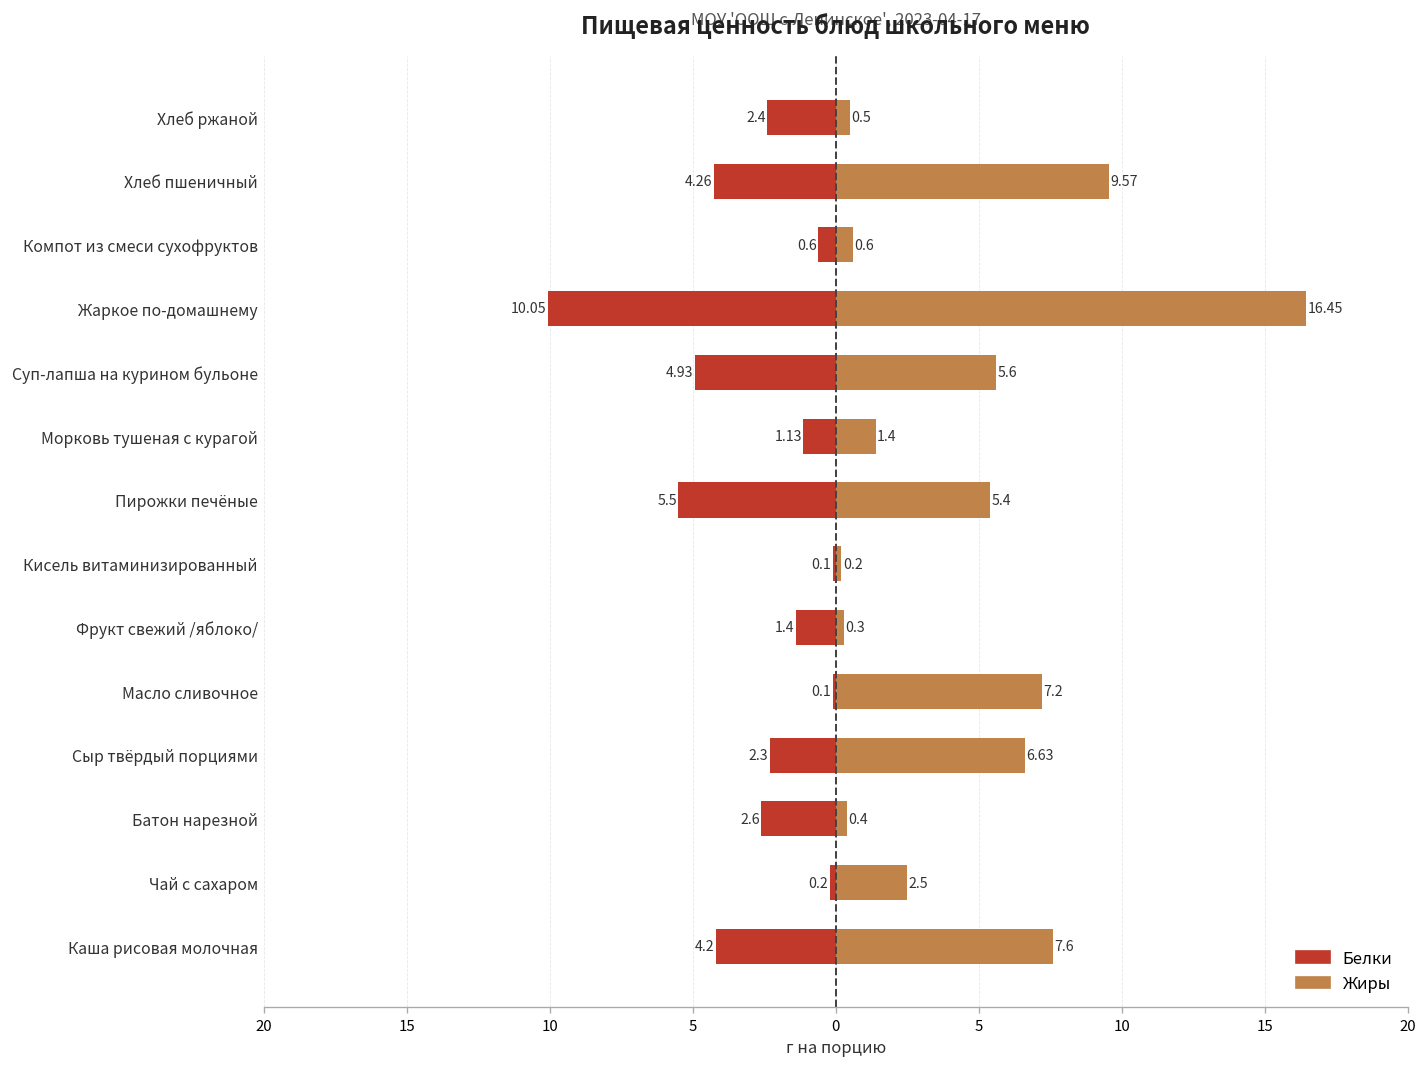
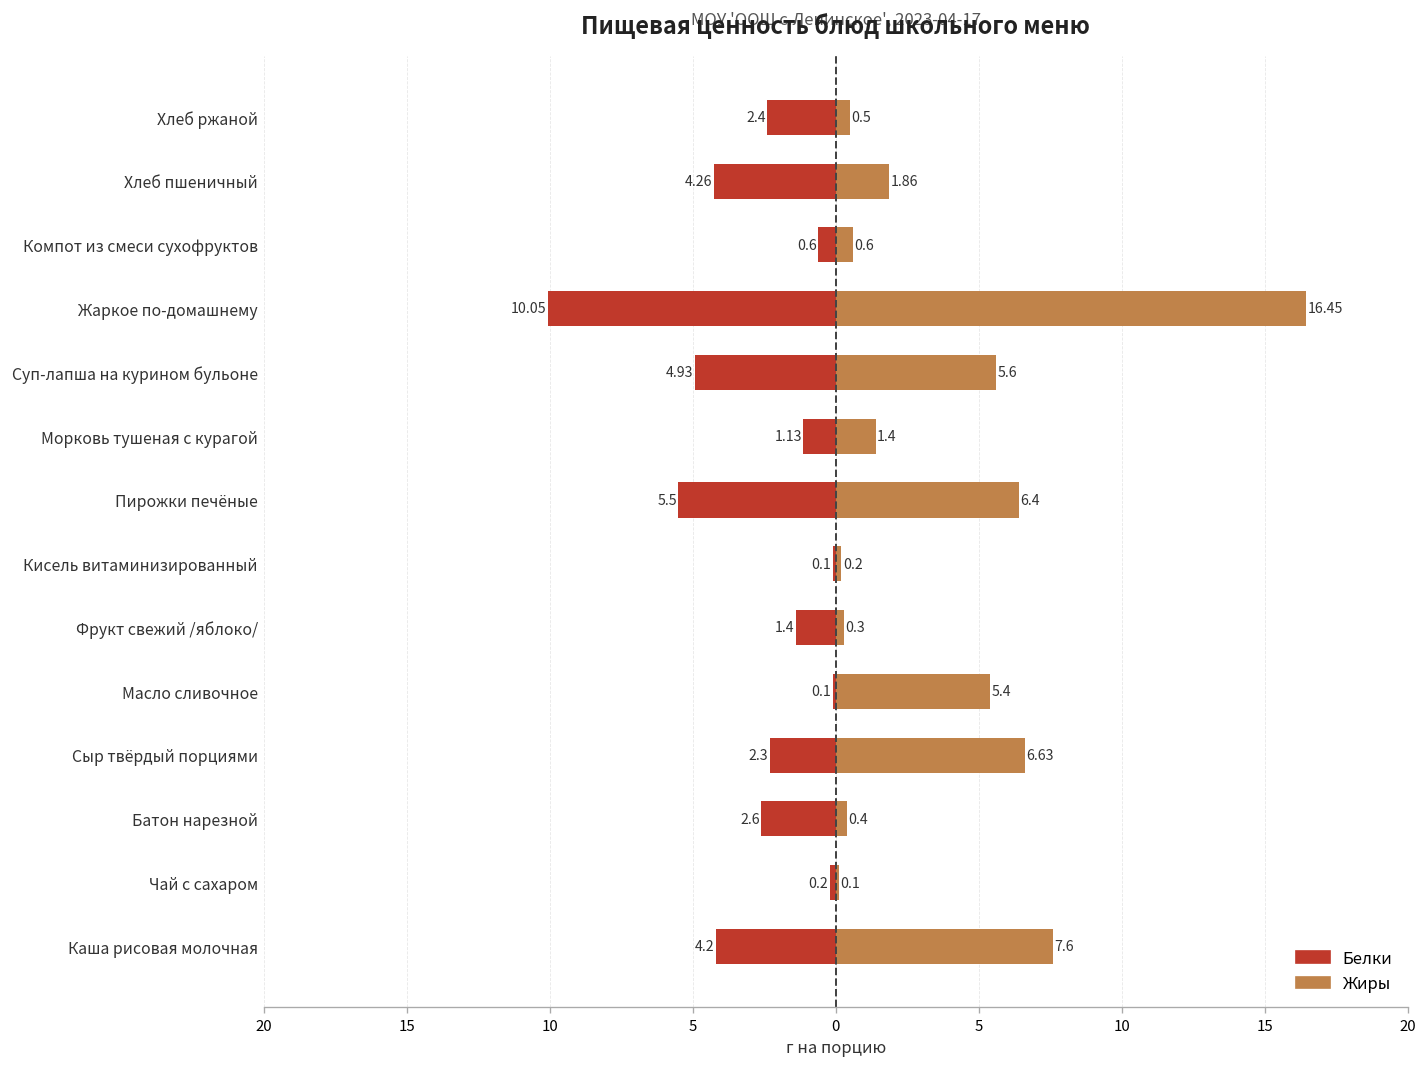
  {
    "Жиры": {
      "Хлеб ржаной": 0.5,
-     "Хлеб пшеничный": 9.57,
+     "Хлеб пшеничный": 1.86,
      "Компот из смеси сухофруктов": 0.6,
      "Жаркое по-домашнему": 16.45,
      "Суп-лапша на курином бульоне": 5.6,
      "Морковь тушеная с курагой": 1.4,
-     "Пирожки печёные": 5.4,
+     "Пирожки печёные": 6.4,
      "Кисель витаминизированный": 0.2,
      "Фрукт свежий /яблоко/": 0.3,
-     "Масло сливочное": 7.2,
+     "Масло сливочное": 5.4,
      "Сыр твёрдый порциями": 6.63,
      "Батон нарезной": 0.4,
-     "Чай с сахаром": 2.5,
+     "Чай с сахаром": 0.1,
      "Каша рисовая молочная": 7.6
    }
  }
